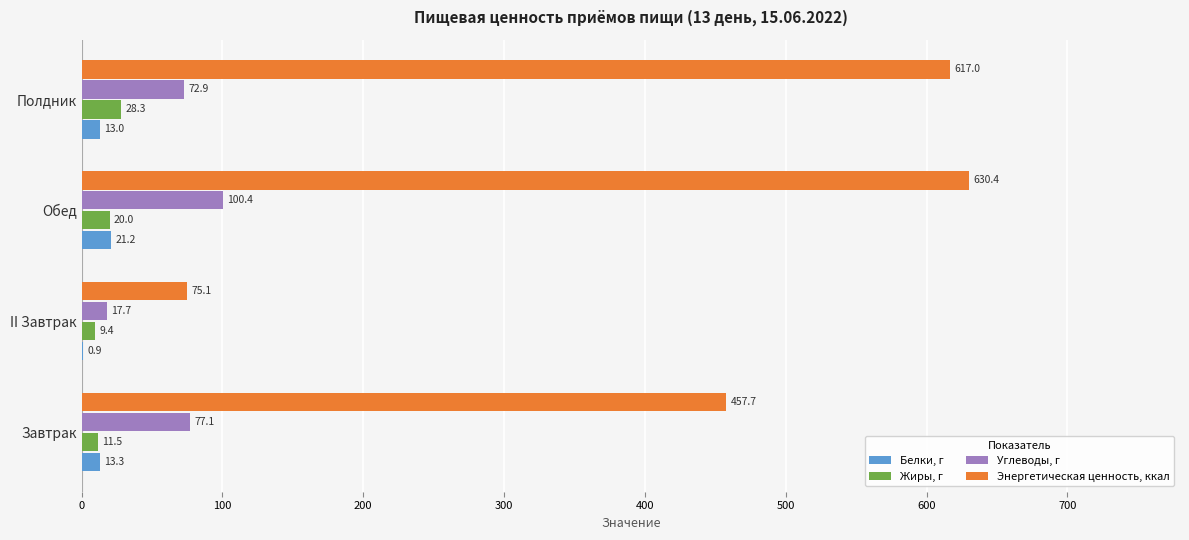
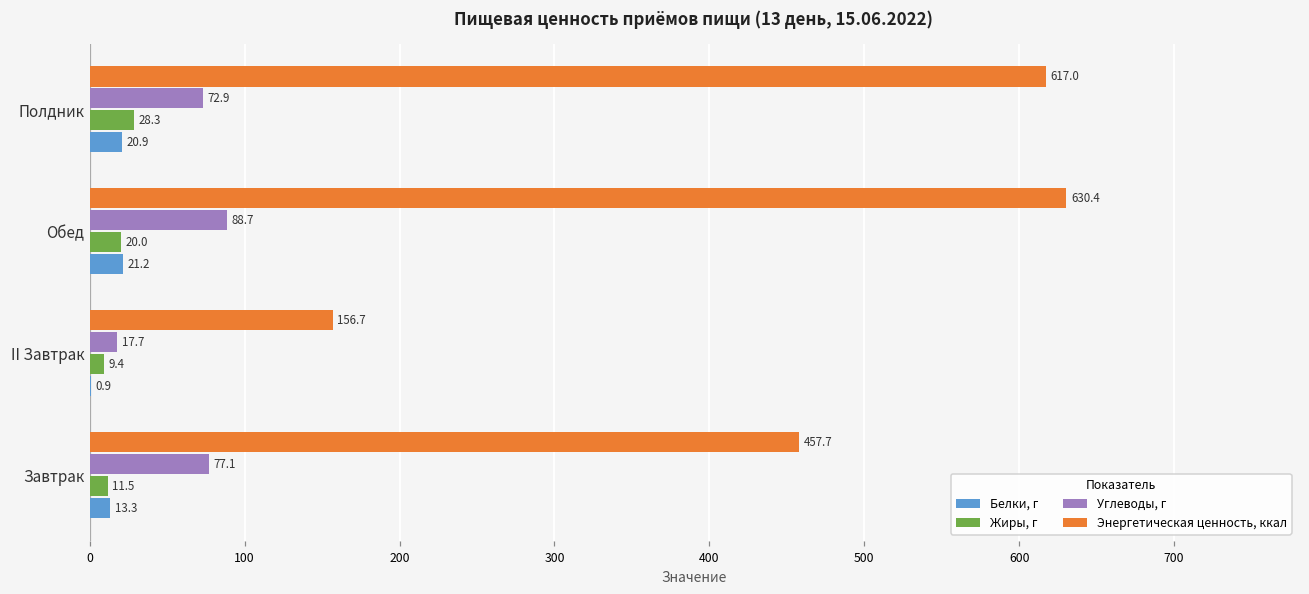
  {
    "Белки, г": {
-     "Полдник": 13.0,
+     "Полдник": 20.9,
      "Обед": 21.2,
      "II Завтрак": 0.9,
      "Завтрак": 13.3
    },
    "Жиры, г": {
      "Полдник": 28.3,
      "Обед": 20.0,
      "II Завтрак": 9.4,
      "Завтрак": 11.5
    },
    "Углеводы, г": {
      "Полдник": 72.9,
-     "Обед": 100.4,
+     "Обед": 88.7,
      "II Завтрак": 17.7,
      "Завтрак": 77.1
    },
    "Энергетическая ценность, ккал": {
      "Полдник": 617.0,
      "Обед": 630.4,
-     "II Завтрак": 75.1,
+     "II Завтрак": 156.7,
      "Завтрак": 457.7
    }
  }
